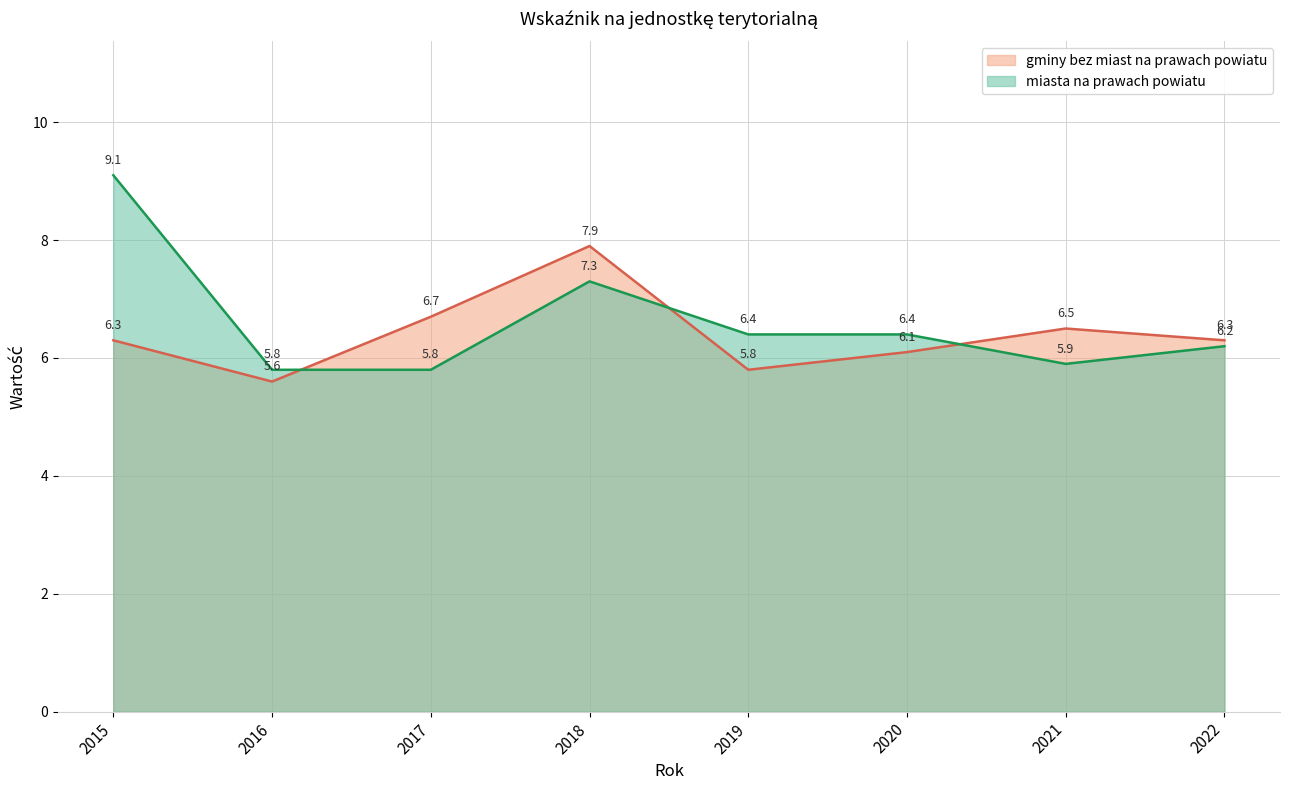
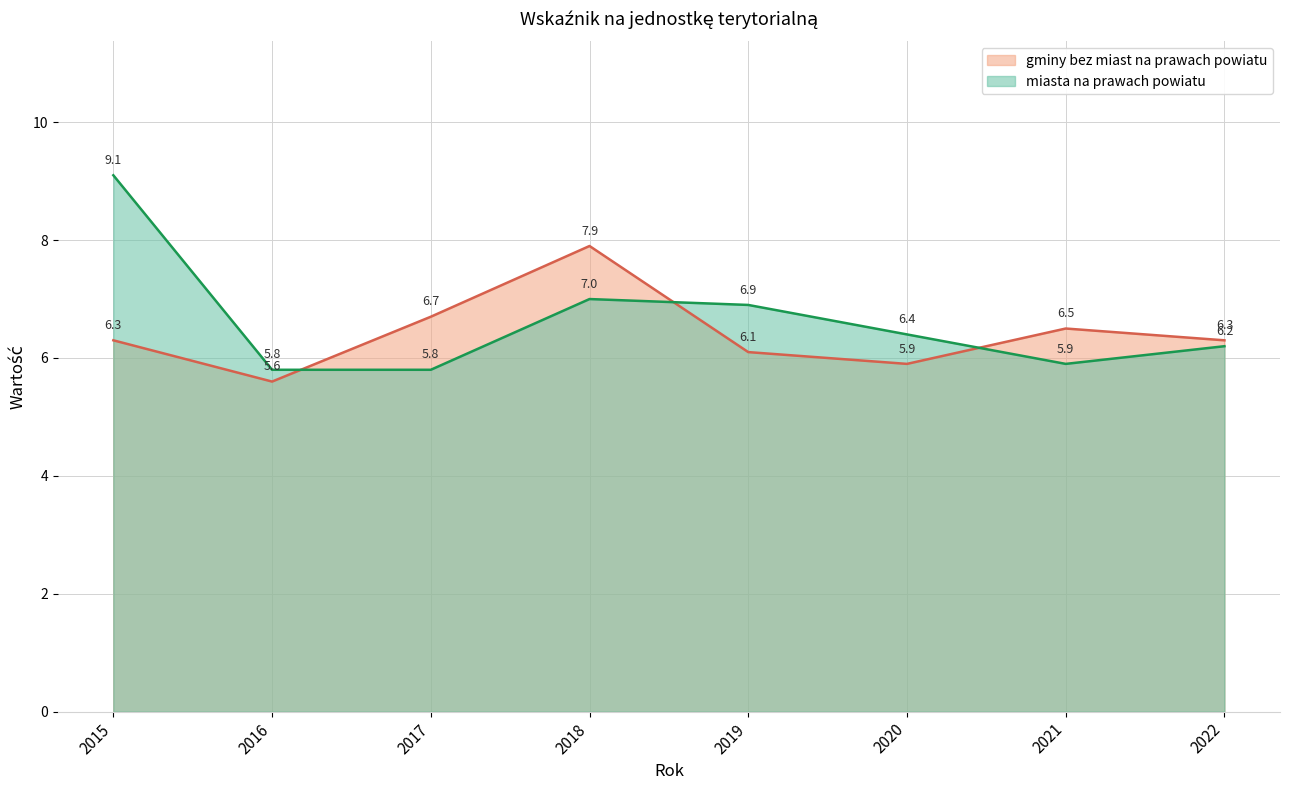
  {
    "gminy bez miast na prawach powiatu": {
      "2015": 6.3,
      "2017": 6.7,
      "2018": 7.9,
-     "2019": 5.8,
-     "2020": 6.1,
+     "2019": 6.1,
+     "2020": 5.9,
      "2021": 6.5
    },
    "miasta na prawach powiatu": {
      "2015": 9.1,
      "2016": 5.8,
      "2017": 5.8,
-     "2018": 7.3,
-     "2019": 6.4,
+     "2018": 7.0,
+     "2019": 6.9,
      "2020": 6.4,
      "2021": 5.9
    }
  }
